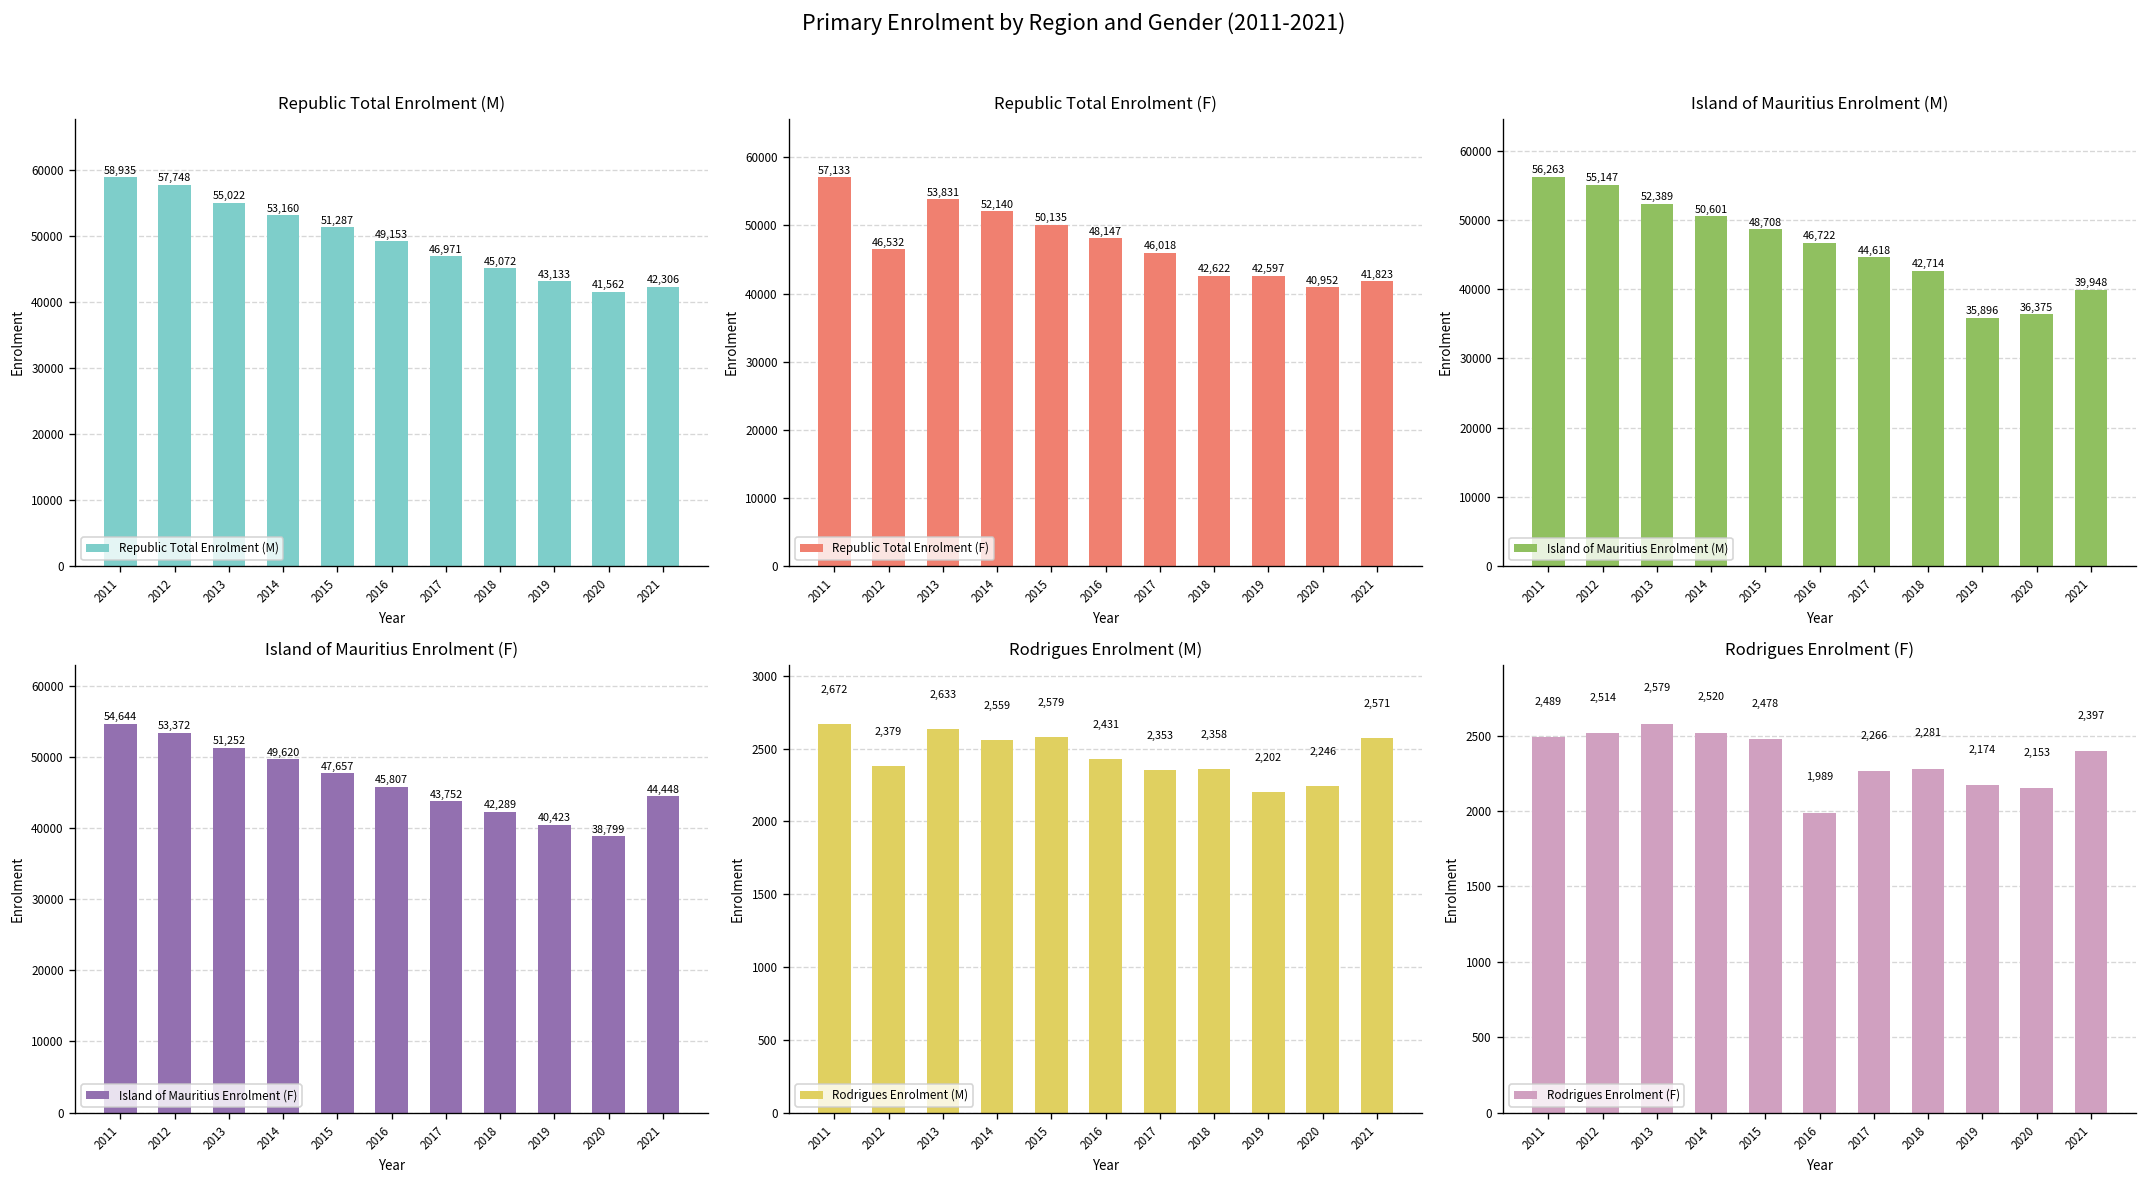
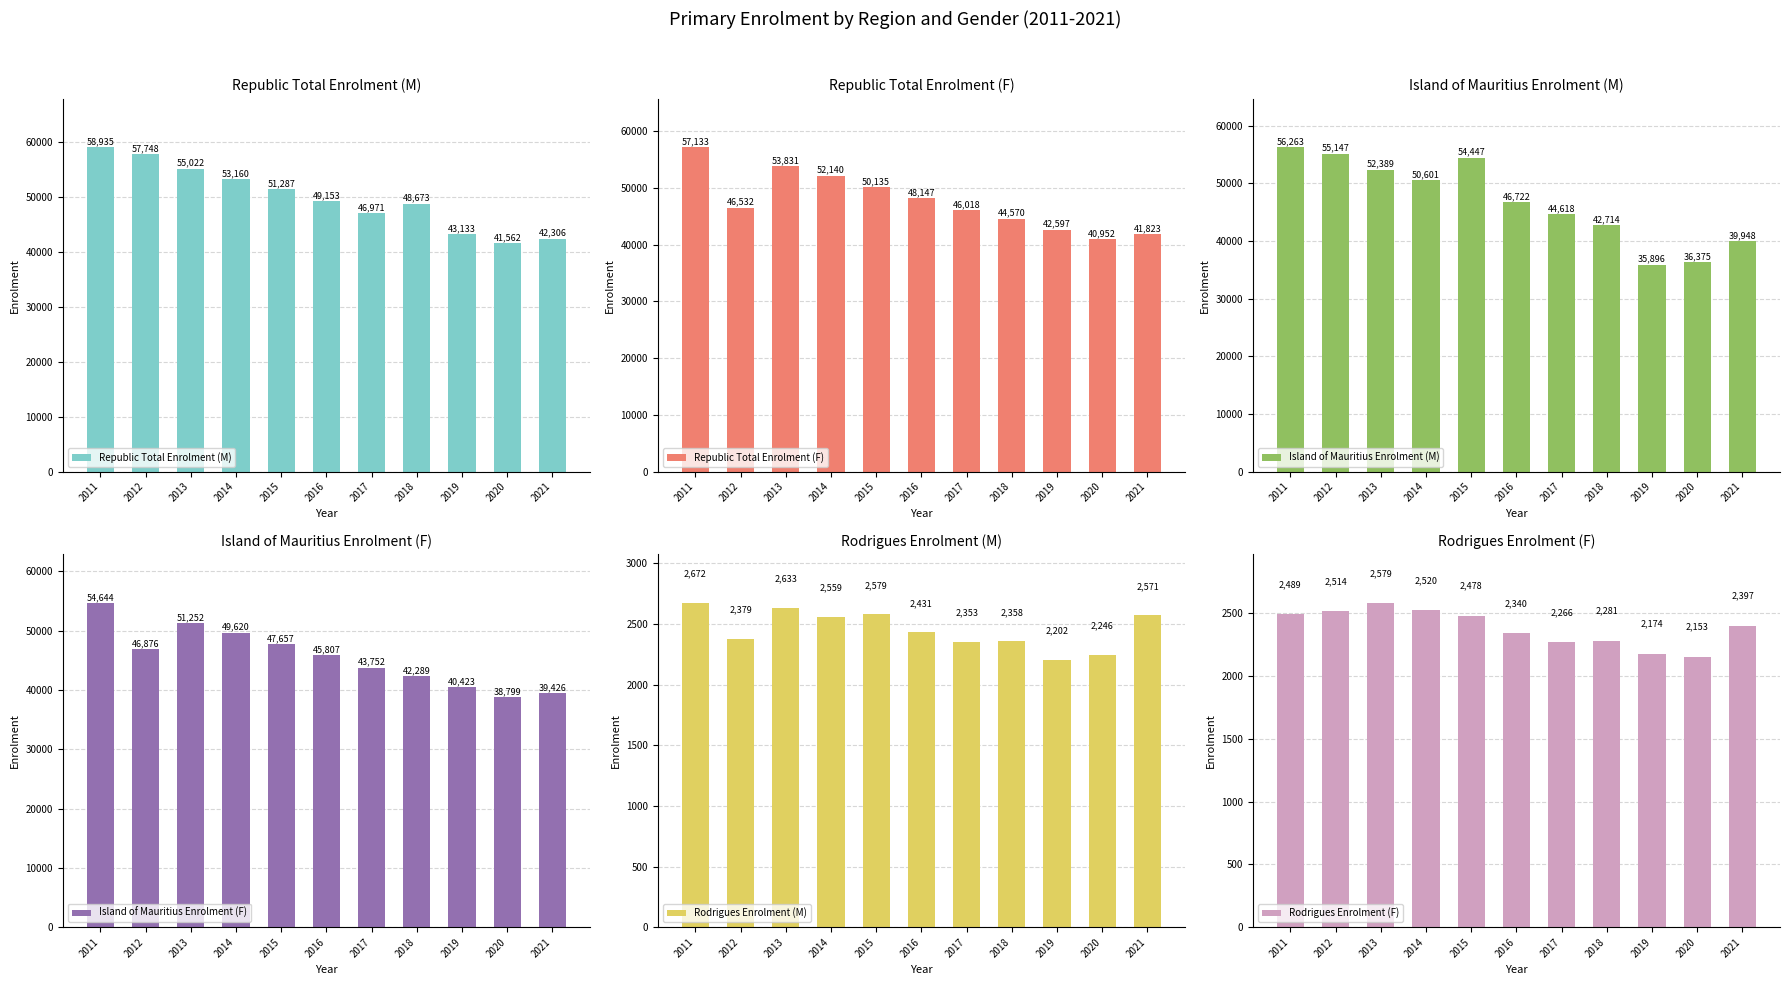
  {
    "Republic Total Enrolment (M)": {
      "2011": "58,935",
      "2012": "57,748",
      "2013": "55,022",
      "2014": "53,160",
      "2015": "51,287",
      "2016": "49,153",
      "2017": "46,971",
-     "2018": "45,072",
+     "2018": "48,673",
      "2019": "43,133",
      "2020": "41,562",
      "2021": "42,306"
    },
    "Republic Total Enrolment (F)": {
      "2011": "57,133",
      "2012": "46,532",
      "2013": "53,831",
      "2014": "52,140",
      "2015": "50,135",
      "2016": "48,147",
      "2017": "46,018",
-     "2018": "42,622",
+     "2018": "44,570",
      "2019": "42,597",
      "2020": "40,952",
      "2021": "41,823"
    },
    "Island of Mauritius Enrolment (M)": {
      "2011": "56,263",
      "2012": "55,147",
      "2013": "52,389",
      "2014": "50,601",
-     "2015": "48,708",
+     "2015": "54,447",
      "2016": "46,722",
      "2017": "44,618",
      "2018": "42,714",
      "2019": "35,896",
      "2020": "36,375",
      "2021": "39,948"
    },
    "Island of Mauritius Enrolment (F)": {
      "2011": "54,644",
-     "2012": "53,372",
+     "2012": "46,876",
      "2013": "51,252",
      "2014": "49,620",
      "2015": "47,657",
      "2016": "45,807",
      "2017": "43,752",
      "2018": "42,289",
      "2019": "40,423",
      "2020": "38,799",
-     "2021": "44,448"
+     "2021": "39,426"
    },
    "Rodrigues Enrolment (M)": {
      "2011": "2,672",
      "2012": "2,379",
      "2013": "2,633",
      "2014": "2,559",
      "2015": "2,579",
      "2016": "2,431",
      "2017": "2,353",
      "2018": "2,358",
      "2019": "2,202",
      "2020": "2,246",
      "2021": "2,571"
    },
    "Rodrigues Enrolment (F)": {
-     "2016": "1,989"
+     "2016": "2,340"
    }
  }
